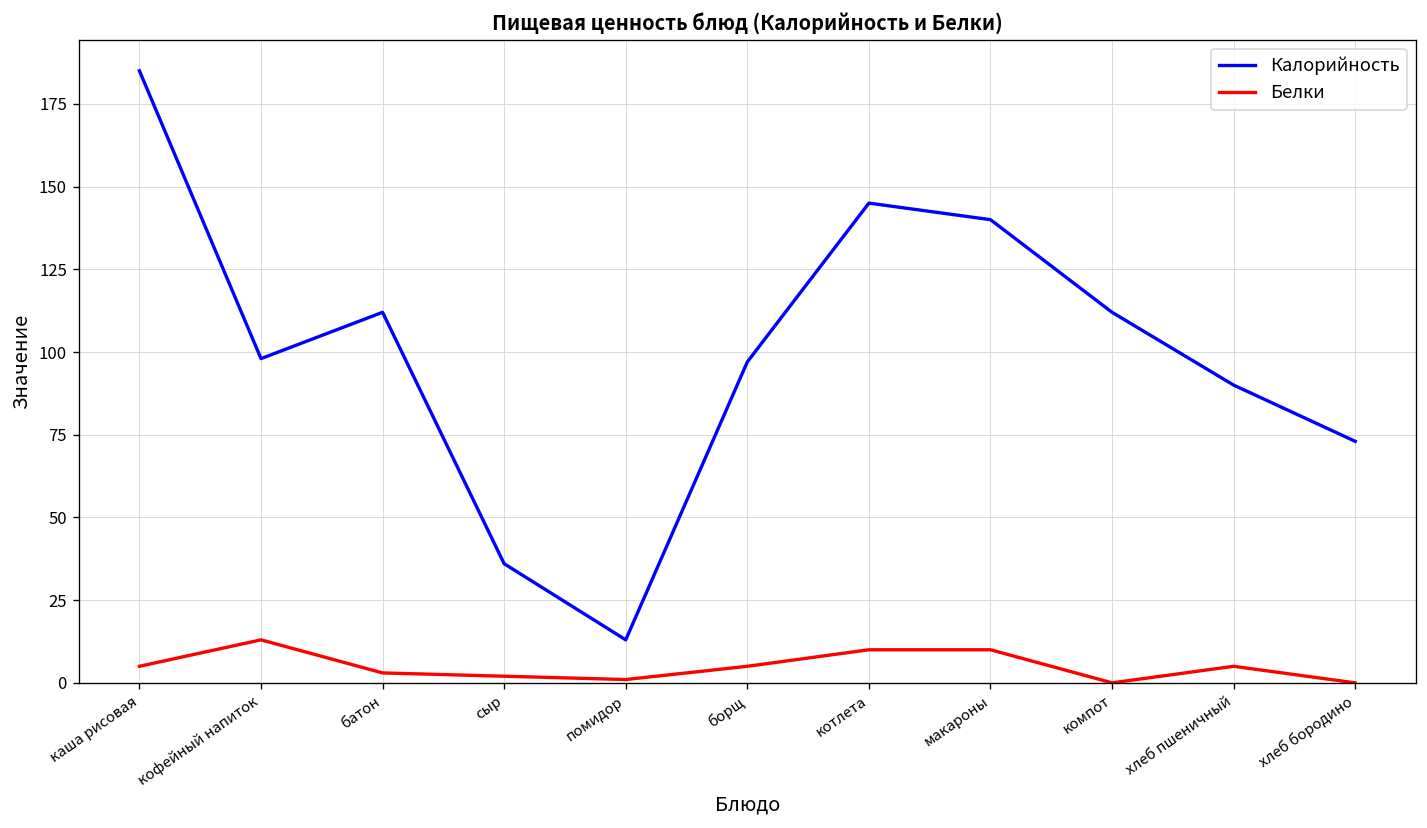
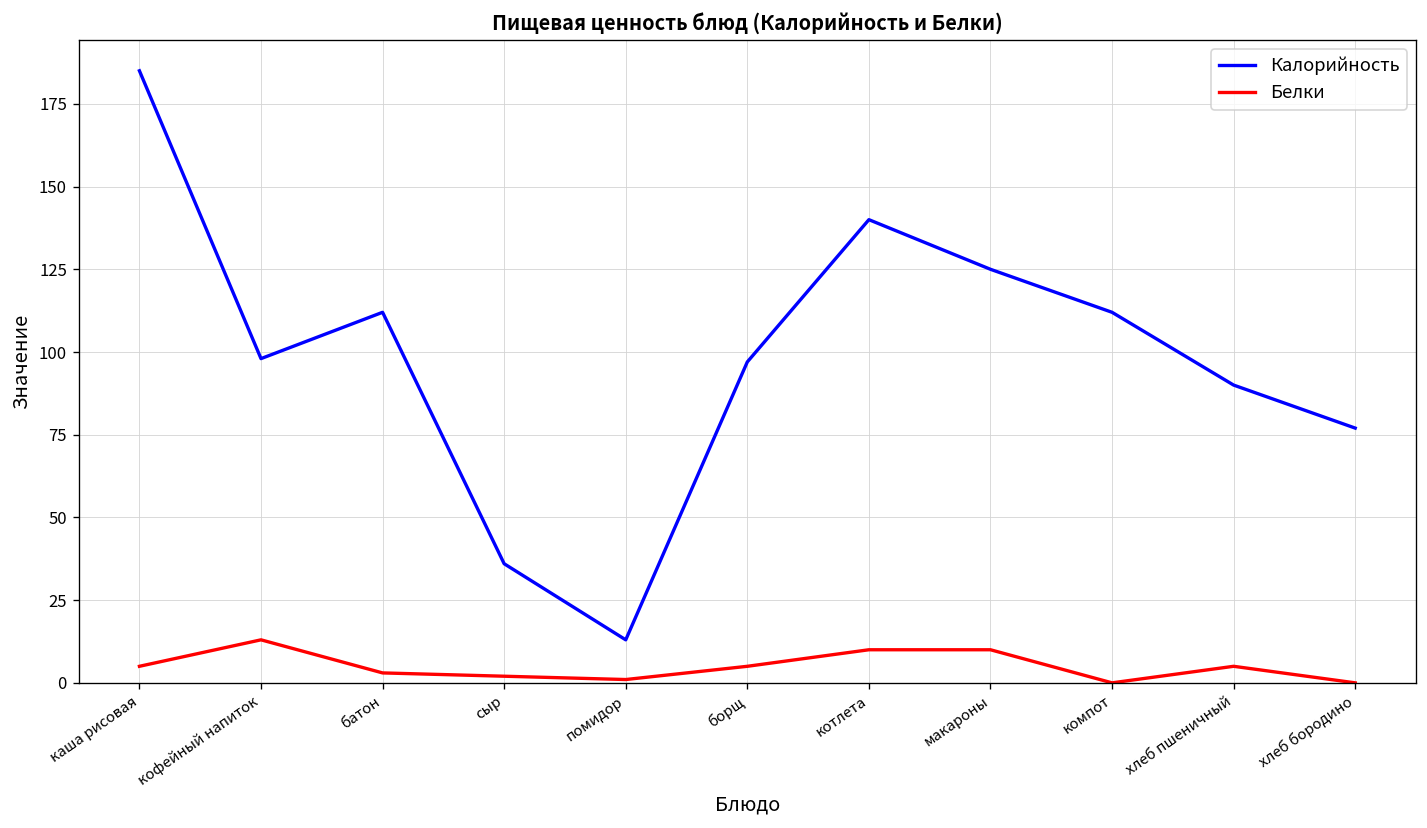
  {
    "Калорийность": {
      "каша рисовая": 185,
      "кофейный напиток": 98,
      "батон": 112,
      "сыр": 36,
      "помидор": 13,
      "борщ": 97,
-     "котлета": 145,
-     "макароны": 140,
+     "котлета": 140,
+     "макароны": 125,
      "компот": 112,
      "хлеб пшеничный": 90,
-     "хлеб бородино": 73
+     "хлеб бородино": 77
    },
    "Белки": {
      "каша рисовая": 5,
      "кофейный напиток": 13,
      "батон": 3,
      "сыр": 2,
      "помидор": 1,
      "борщ": 5,
      "котлета": 10,
      "макароны": 10,
      "компот": 0,
      "хлеб пшеничный": 5,
      "хлеб бородино": 0
    }
  }
